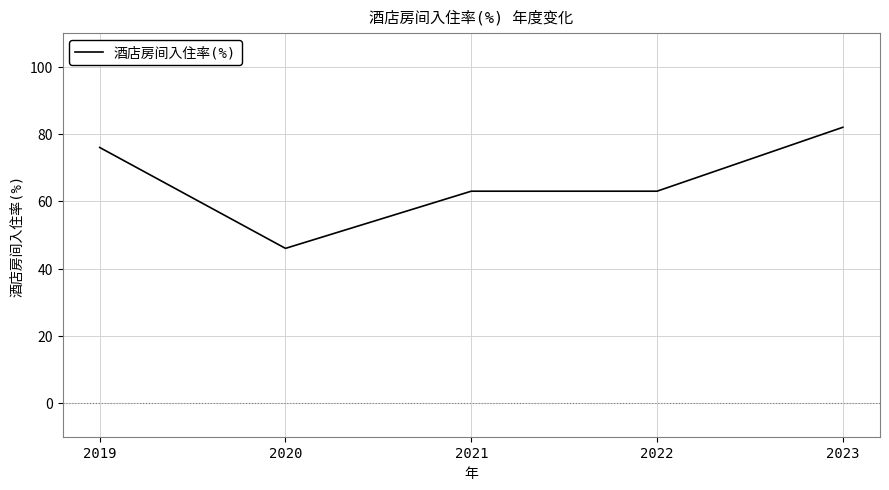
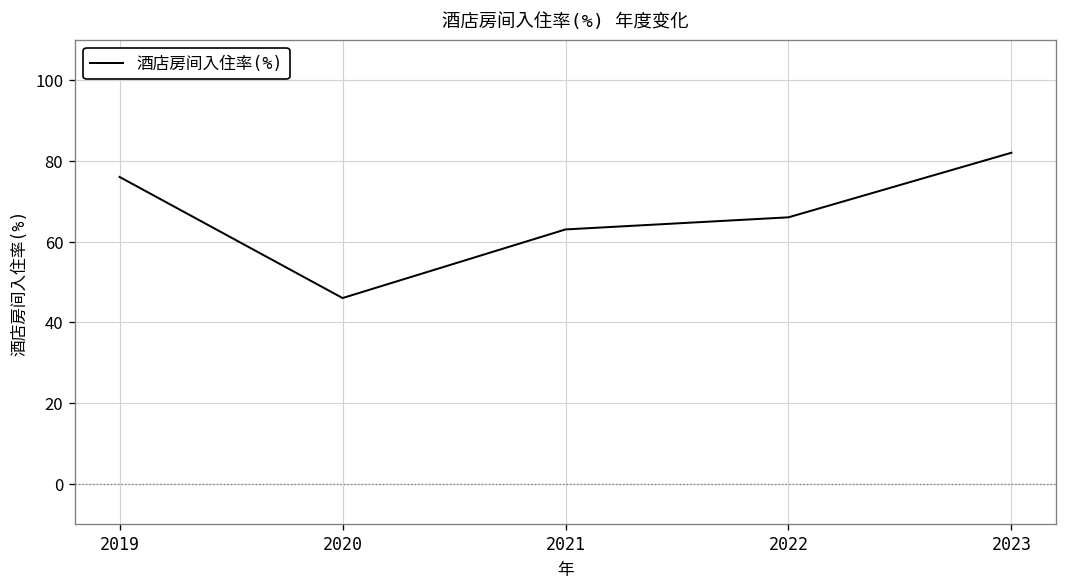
  {
    "2019": 76,
    "2020": 46,
    "2021": 63,
-   "2022": 63,
+   "2022": 66,
    "2023": 82
  }
